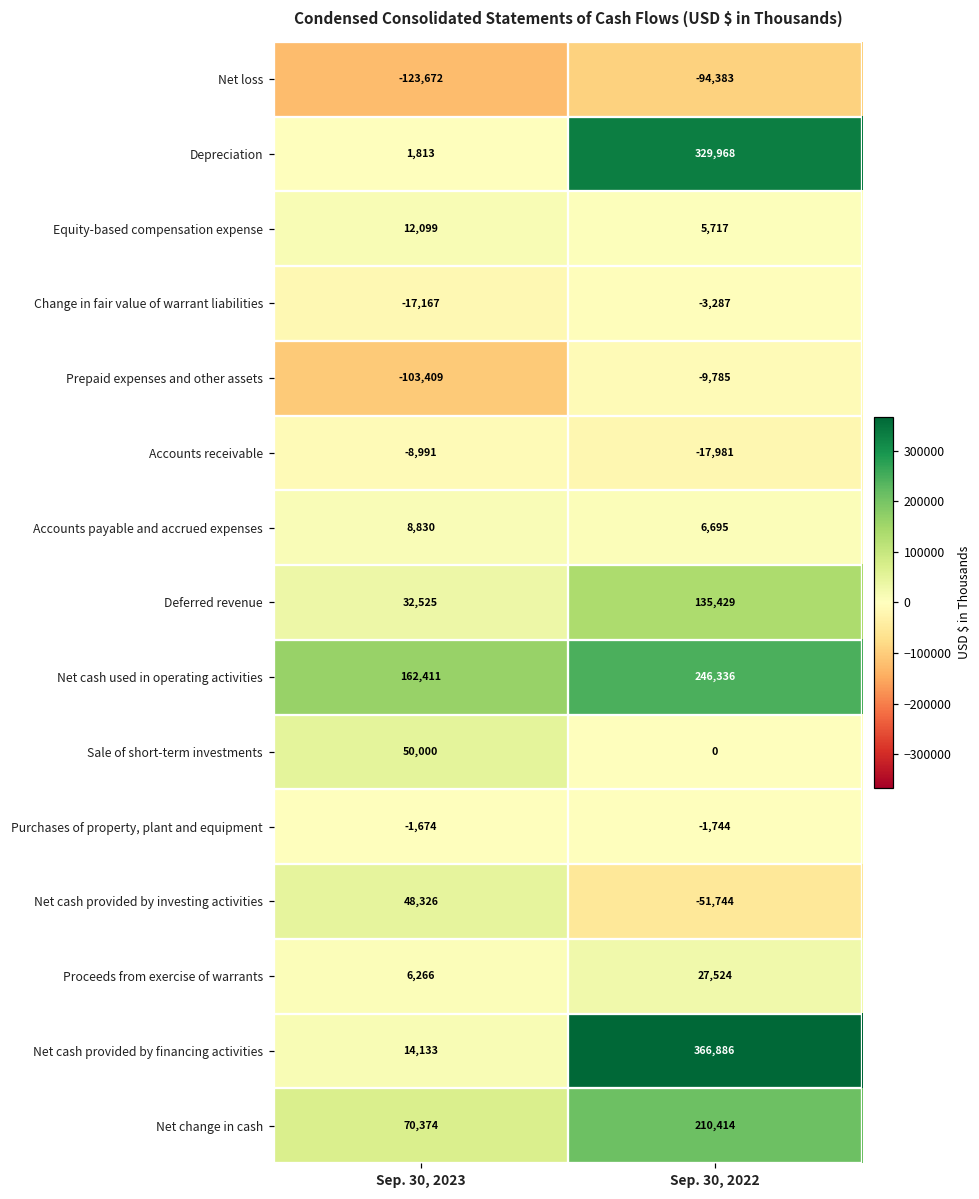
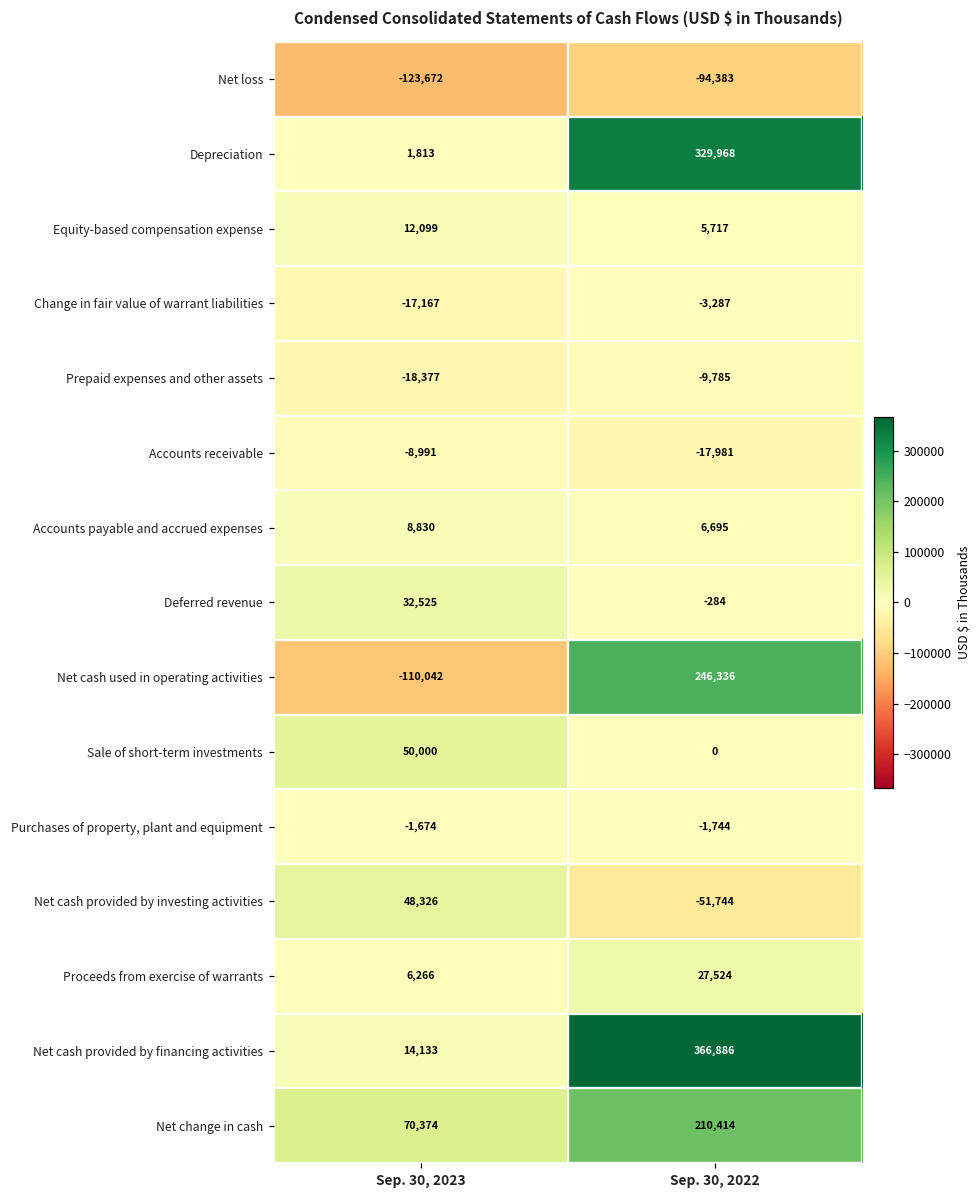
  {
    "Net loss": {
      "Sep. 30, 2023": "-123,672",
      "Sep. 30, 2022": "-94,383"
    },
    "Depreciation": {
      "Sep. 30, 2023": "1,813",
      "Sep. 30, 2022": "329,968"
    },
    "Equity-based compensation expense": {
      "Sep. 30, 2023": "12,099",
      "Sep. 30, 2022": "5,717"
    },
    "Change in fair value of warrant liabilities": {
      "Sep. 30, 2023": "-17,167",
      "Sep. 30, 2022": "-3,287"
    },
    "Prepaid expenses and other assets": {
-     "Sep. 30, 2023": "-103,409",
+     "Sep. 30, 2023": "-18,377",
      "Sep. 30, 2022": "-9,785"
    },
    "Accounts receivable": {
      "Sep. 30, 2023": "-8,991",
      "Sep. 30, 2022": "-17,981"
    },
    "Accounts payable and accrued expenses": {
      "Sep. 30, 2023": "8,830",
      "Sep. 30, 2022": "6,695"
    },
    "Deferred revenue": {
      "Sep. 30, 2023": "32,525",
-     "Sep. 30, 2022": "135,429"
+     "Sep. 30, 2022": "-284"
    },
    "Net cash used in operating activities": {
-     "Sep. 30, 2023": "162,411",
+     "Sep. 30, 2023": "-110,042",
      "Sep. 30, 2022": "246,336"
    },
    "Sale of short-term investments": {
      "Sep. 30, 2023": "50,000",
      "Sep. 30, 2022": "0"
    },
    "Purchases of property, plant and equipment": {
      "Sep. 30, 2023": "-1,674",
      "Sep. 30, 2022": "-1,744"
    },
    "Net cash provided by investing activities": {
      "Sep. 30, 2023": "48,326",
      "Sep. 30, 2022": "-51,744"
    },
    "Proceeds from exercise of warrants": {
      "Sep. 30, 2023": "6,266",
      "Sep. 30, 2022": "27,524"
    },
    "Net cash provided by financing activities": {
      "Sep. 30, 2023": "14,133",
      "Sep. 30, 2022": "366,886"
    },
    "Net change in cash": {
      "Sep. 30, 2023": "70,374",
      "Sep. 30, 2022": "210,414"
    }
  }
